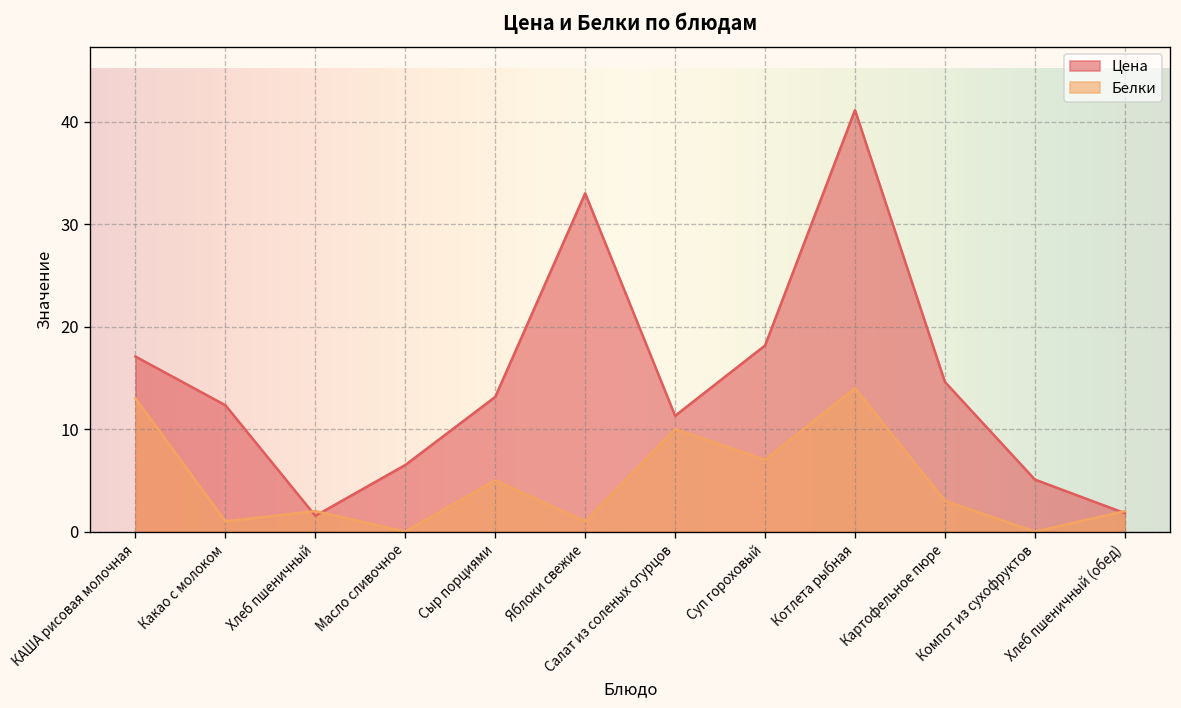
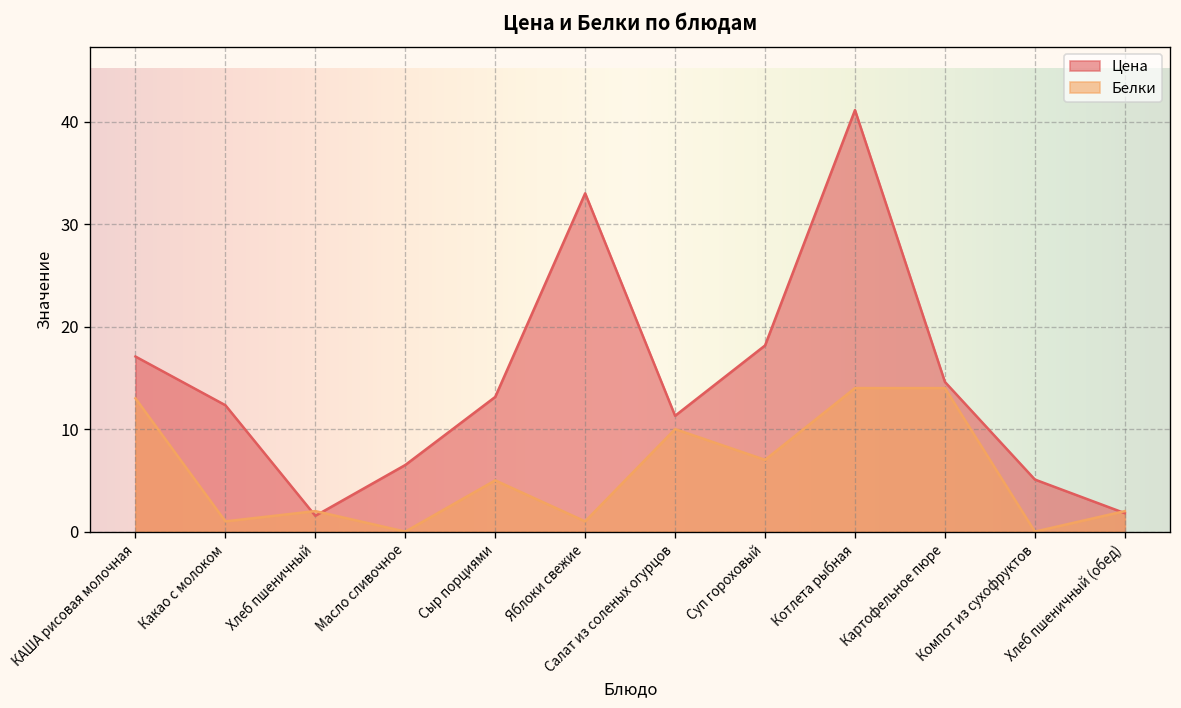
  {
    "Цена": {
      "КАША рисовая молочная": 17,
      "Какао с молоком": 12,
      "Хлеб пшеничный": 2,
      "Масло сливочное": 7,
      "Сыр порциями": 13,
      "Яблоки свежие": 33,
      "Салат из соленых огурцов": 11,
      "Суп гороховый": 18,
      "Котлета рыбная": 41,
      "Картофельное пюре": 15,
      "Компот из сухофруктов": 5
    },
    "Белки": {
      "КАША рисовая молочная": 13,
      "Какао с молоком": 1,
      "Хлеб пшеничный": 2,
      "Масло сливочное": 0,
      "Сыр порциями": 5,
      "Яблоки свежие": 1,
      "Салат из соленых огурцов": 10,
      "Суп гороховый": 7,
      "Котлета рыбная": 14,
-     "Картофельное пюре": 3,
+     "Картофельное пюре": 14,
      "Компот из сухофруктов": 0
    }
  }
